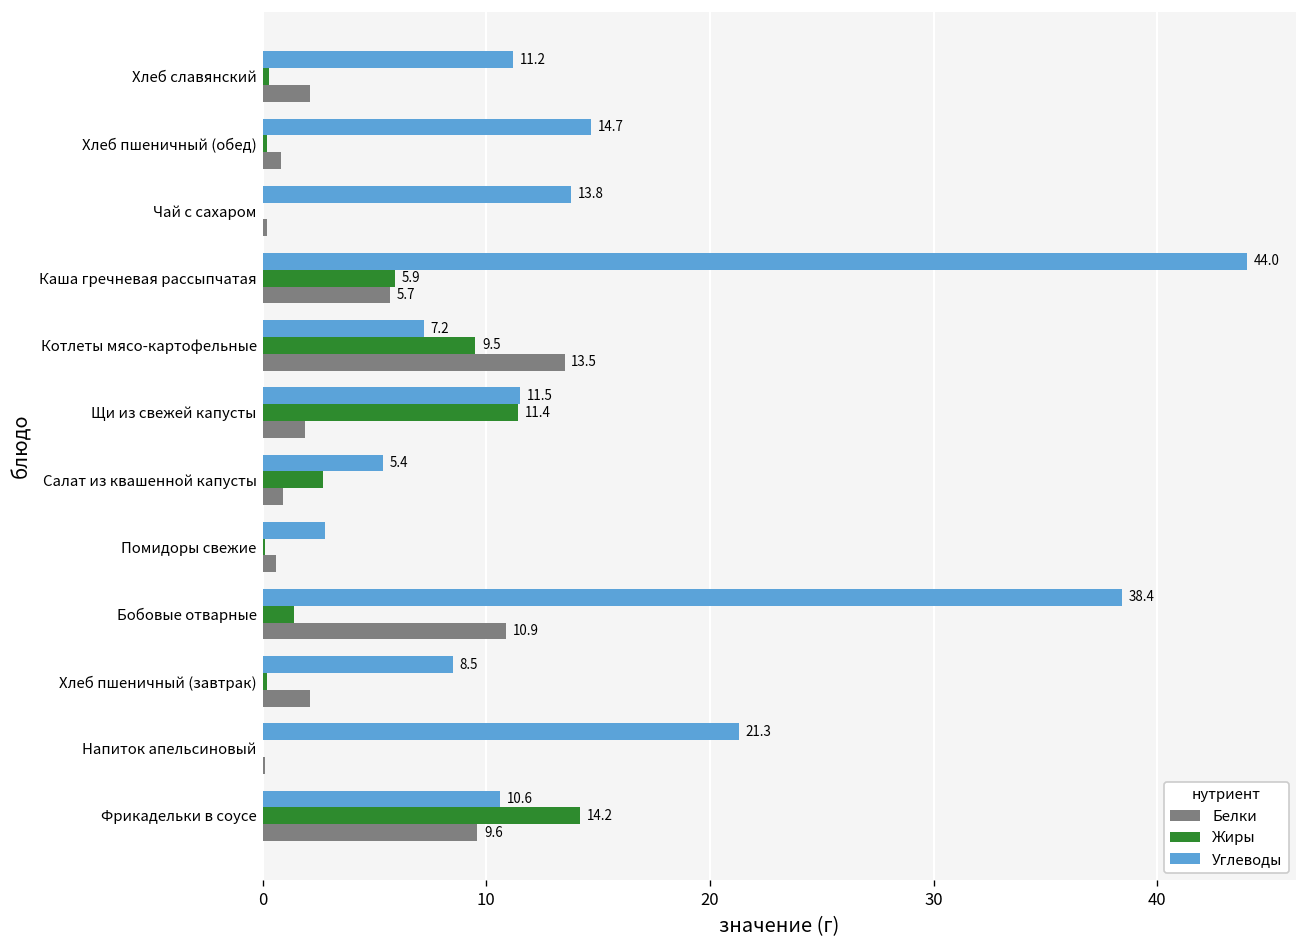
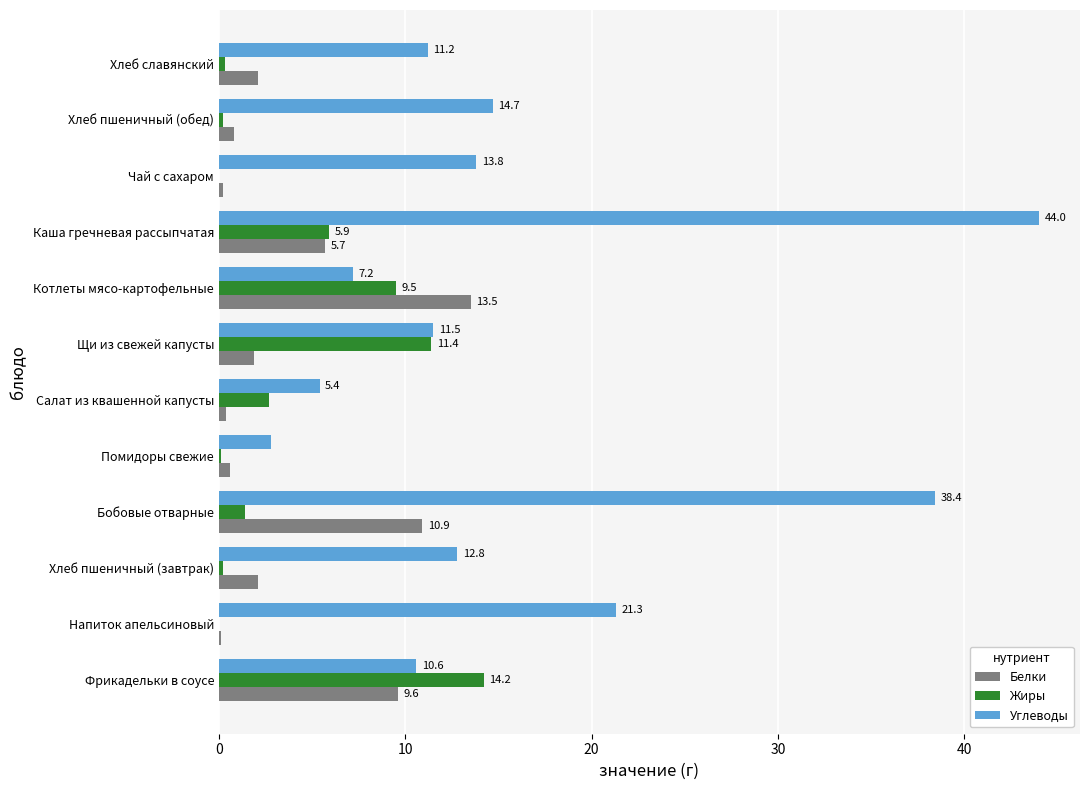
  {
    "Белки": {
      "Хлеб славянский": 2.1,
      "Хлеб пшеничный (обед)": 0.8,
      "Чай с сахаром": 0.2,
      "Щи из свежей капусты": 1.9,
-     "Салат из квашенной капусты": 0.9,
+     "Салат из квашенной капусты": 0.4,
      "Помидоры свежие": 0.6,
      "Хлеб пшеничный (завтрак)": 2.1
    },
    "Жиры": {
      "Каша гречневая рассыпчатая": 5.9,
      "Котлеты мясо-картофельные": 9.5,
      "Щи из свежей капусты": 11.4,
      "Фрикадельки в соусе": 14.2
    },
    "Углеводы": {
      "Хлеб славянский": 11.2,
      "Хлеб пшеничный (обед)": 14.7,
      "Чай с сахаром": 13.8,
      "Каша гречневая рассыпчатая": 44.0,
      "Котлеты мясо-картофельные": 7.2,
      "Щи из свежей капусты": 11.5,
      "Салат из квашенной капусты": 5.4,
      "Бобовые отварные": 38.4,
-     "Хлеб пшеничный (завтрак)": 8.5,
+     "Хлеб пшеничный (завтрак)": 12.8,
      "Напиток апельсиновый": 21.3,
      "Фрикадельки в соусе": 10.6
    }
  }
